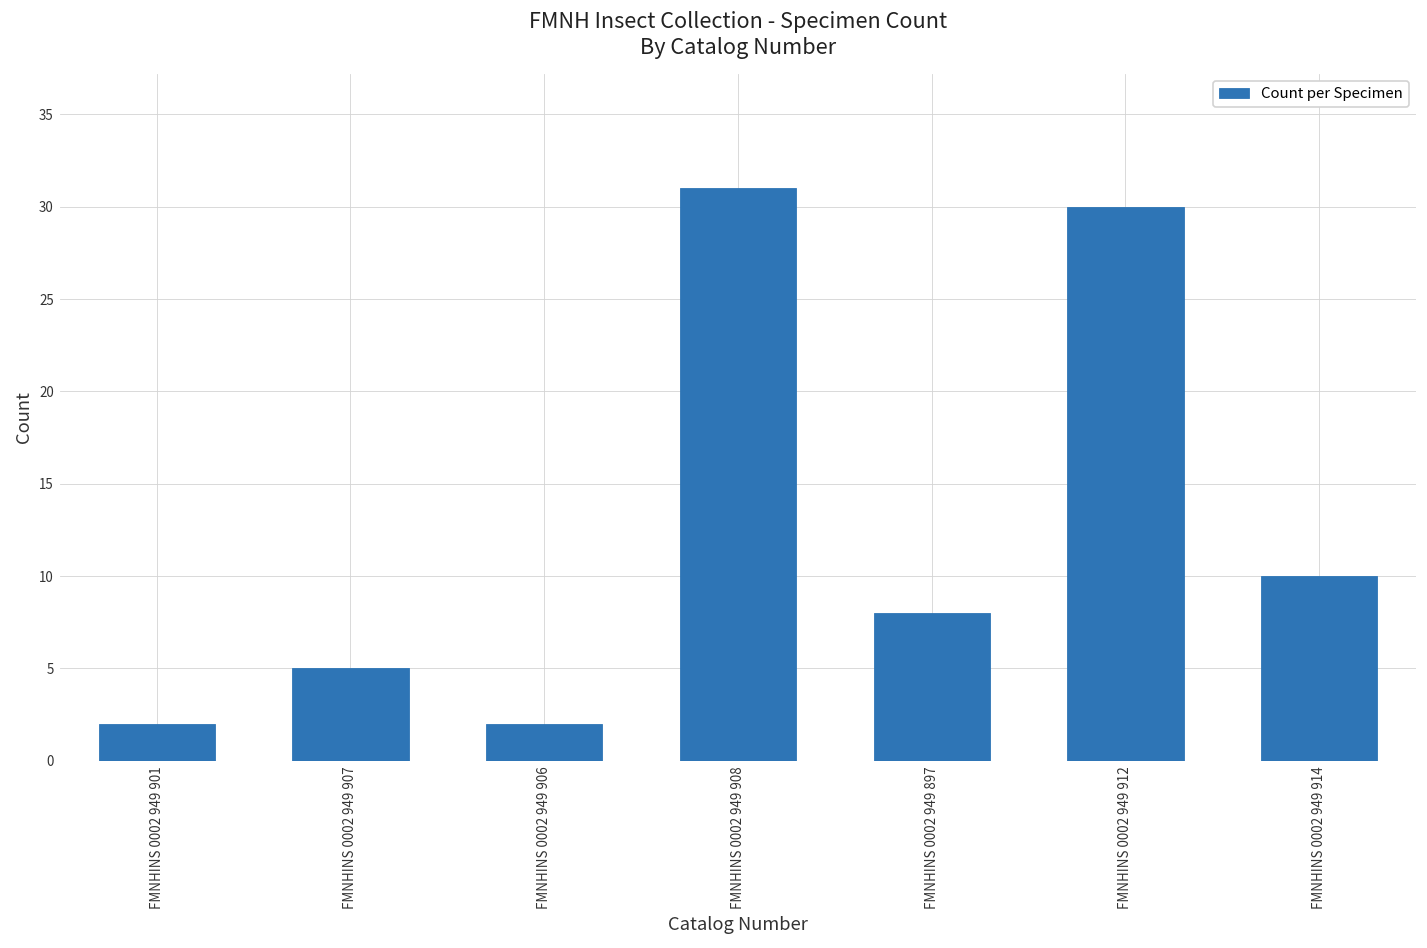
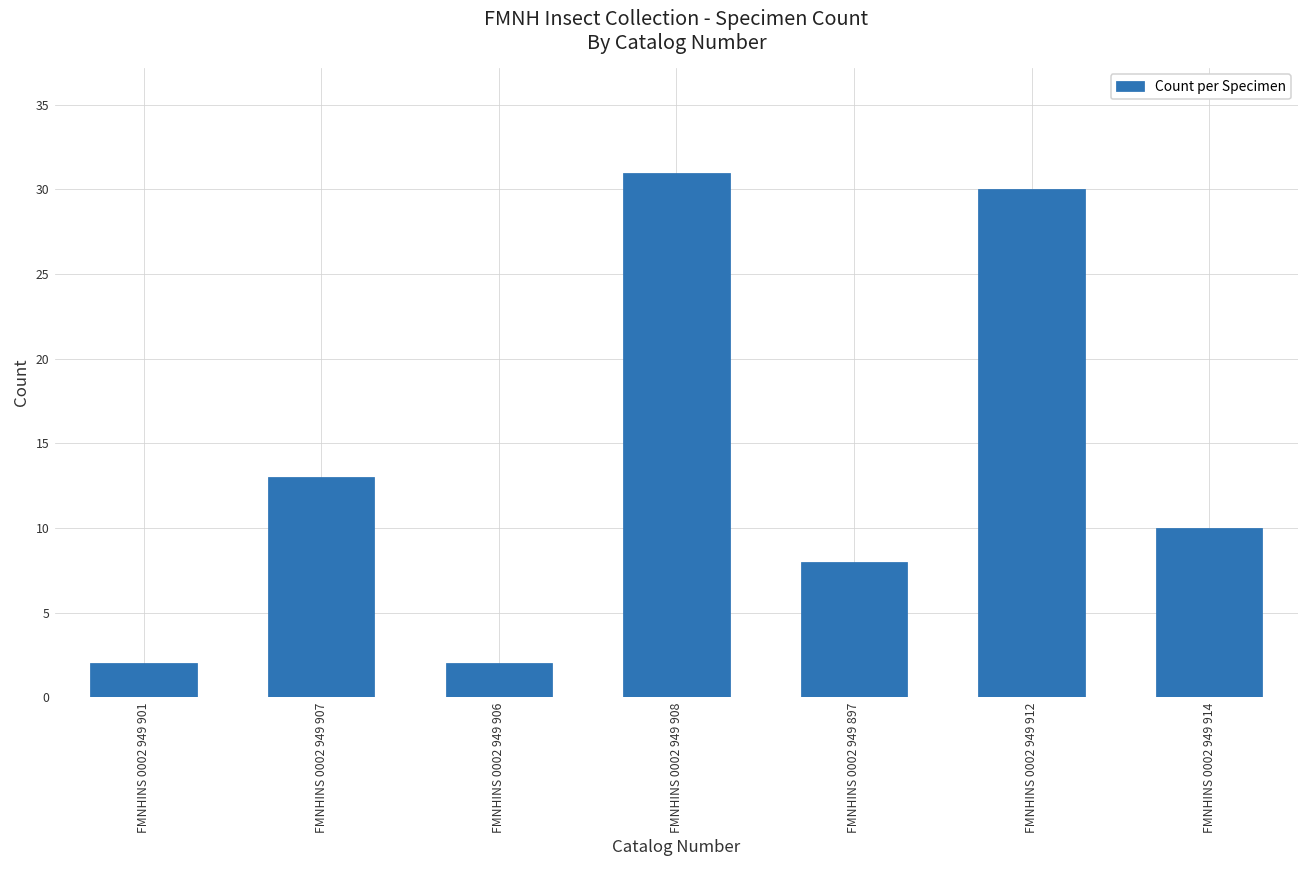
  {
    "FMNHINS 0002 949 901": 2,
-   "FMNHINS 0002 949 907": 5,
+   "FMNHINS 0002 949 907": 13,
    "FMNHINS 0002 949 906": 2,
    "FMNHINS 0002 949 908": 31,
    "FMNHINS 0002 949 897": 8,
    "FMNHINS 0002 949 912": 30,
    "FMNHINS 0002 949 914": 10
  }
